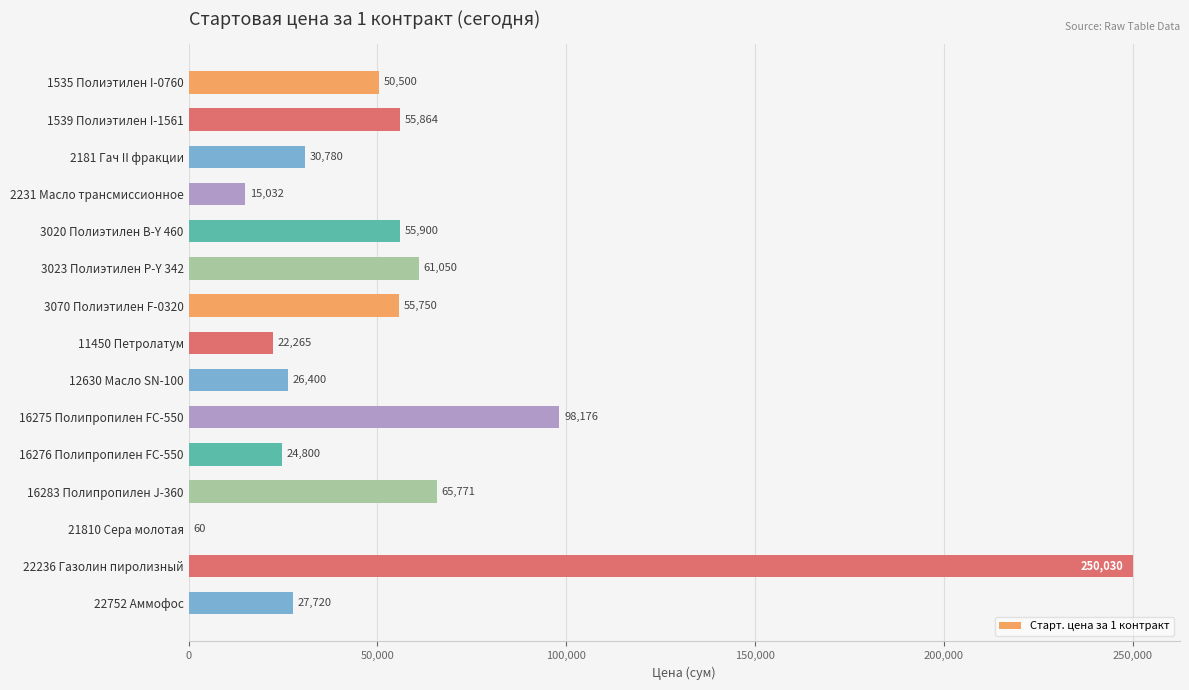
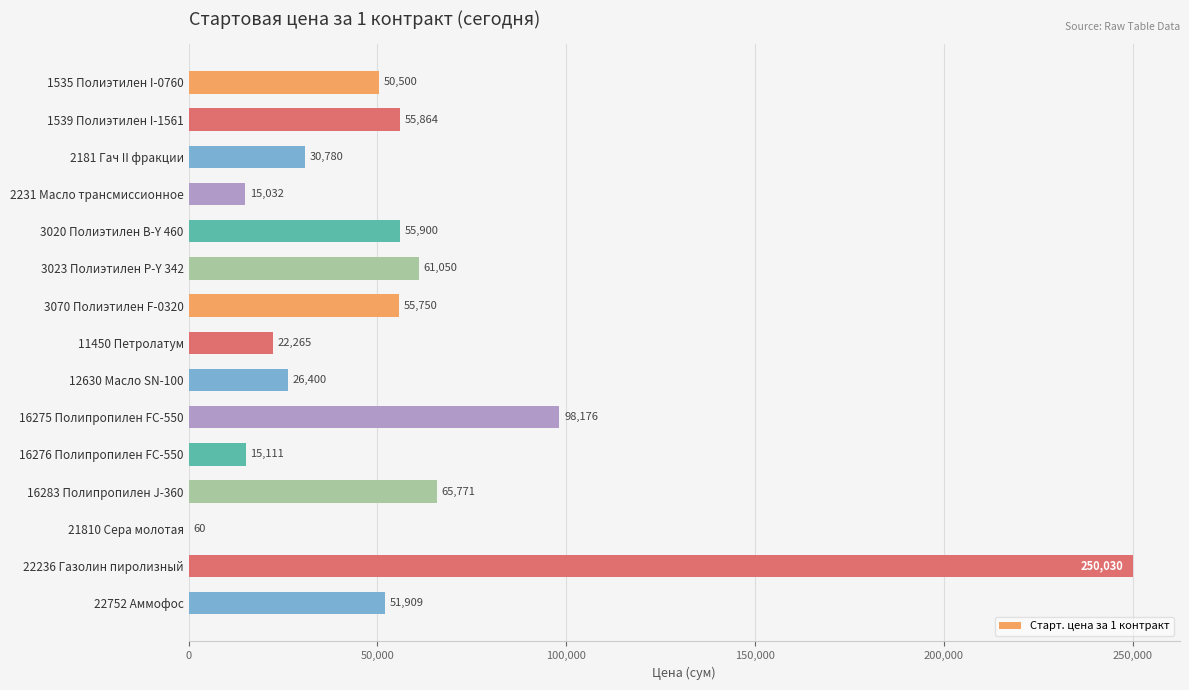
  {
    "1535 Полиэтилен I-0760": "50,500",
    "1539 Полиэтилен I-1561": "55,864",
    "2181 Гач II фракции": "30,780",
    "2231 Масло трансмиссионное": "15,032",
    "3020 Полиэтилен B-Y 460": "55,900",
    "3023 Полиэтилен P-Y 342": "61,050",
    "3070 Полиэтилен F-0320": "55,750",
    "11450 Петролатум": "22,265",
    "12630 Масло SN-100": "26,400",
    "16275 Полипропилен FC-550": "98,176",
-   "16276 Полипропилен FC-550": "24,800",
+   "16276 Полипропилен FC-550": "15,111",
    "16283 Полипропилен J-360": "65,771",
    "21810 Сера молотая": "60",
    "22236 Газолин пиролизный": "250,030",
-   "22752 Аммофос": "27,720"
+   "22752 Аммофос": "51,909"
  }
